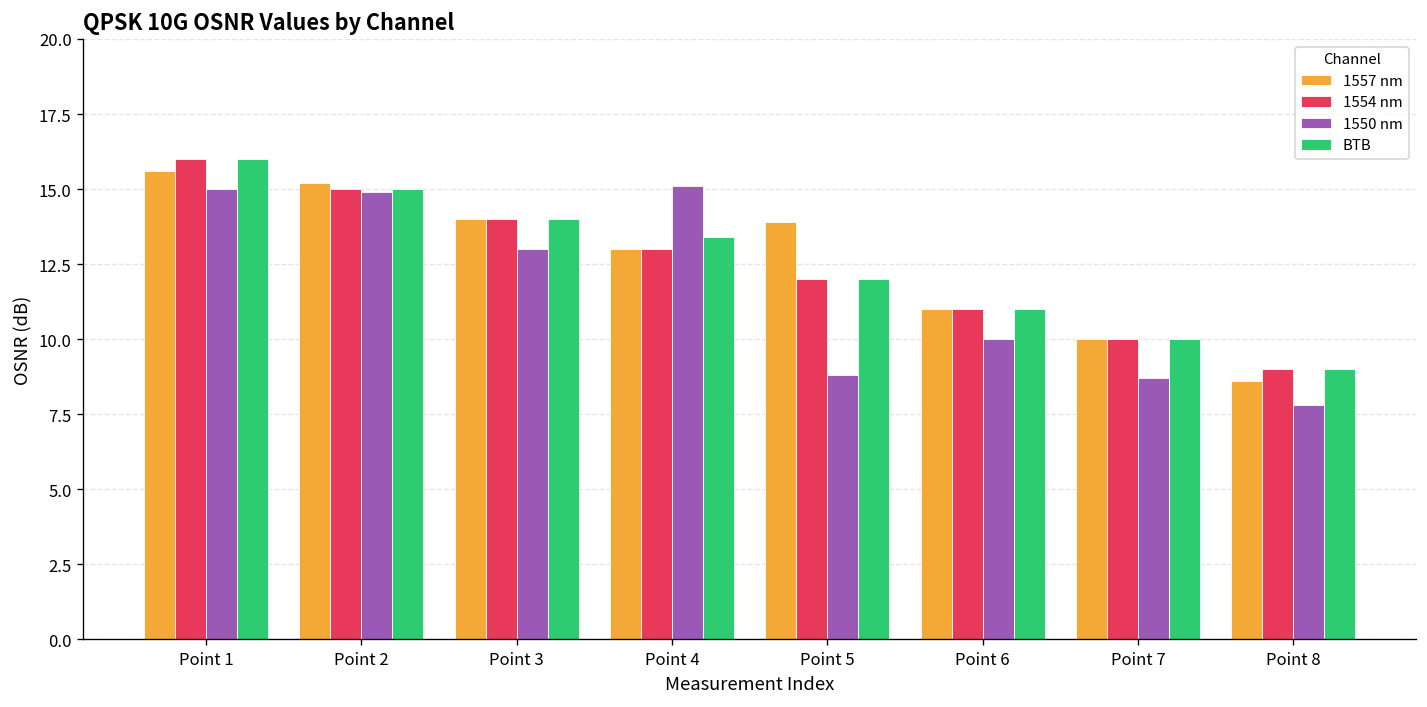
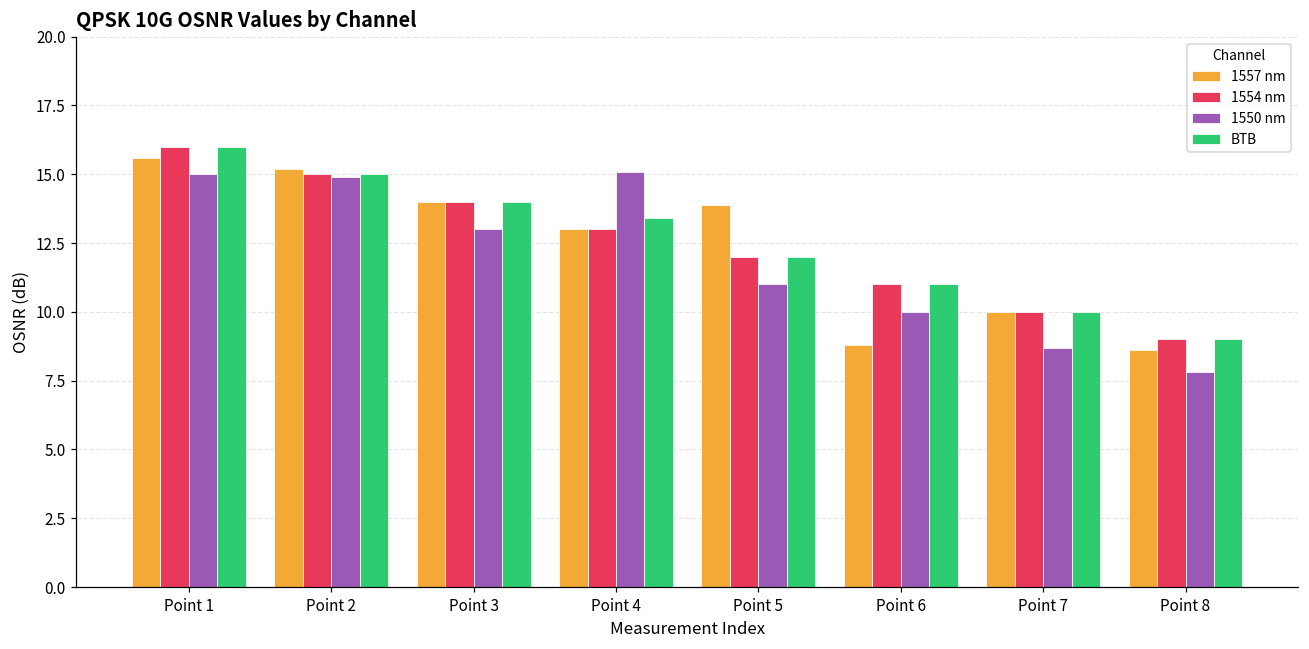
  {
    "1557 nm": {
      "Point 1": 15.6,
      "Point 2": 15.2,
      "Point 3": 14.0,
      "Point 4": 13.0,
      "Point 5": 13.9,
-     "Point 6": 11.0,
+     "Point 6": 8.8,
      "Point 7": 10.0,
      "Point 8": 8.6
    },
    "1554 nm": {
      "Point 1": 16.0,
      "Point 2": 15.0,
      "Point 3": 14.0,
      "Point 4": 13.0,
      "Point 5": 12.0,
      "Point 6": 11.0,
      "Point 7": 10.0,
      "Point 8": 9.0
    },
    "1550 nm": {
      "Point 1": 15.0,
      "Point 2": 14.9,
      "Point 3": 13.0,
      "Point 4": 15.1,
-     "Point 5": 8.8,
+     "Point 5": 11.0,
      "Point 6": 10.0,
      "Point 7": 8.7,
      "Point 8": 7.8
    },
    "BTB": {
      "Point 1": 16.0,
      "Point 2": 15.0,
      "Point 3": 14.0,
      "Point 4": 13.4,
      "Point 5": 12.0,
      "Point 6": 11.0,
      "Point 7": 10.0,
      "Point 8": 9.0
    }
  }
